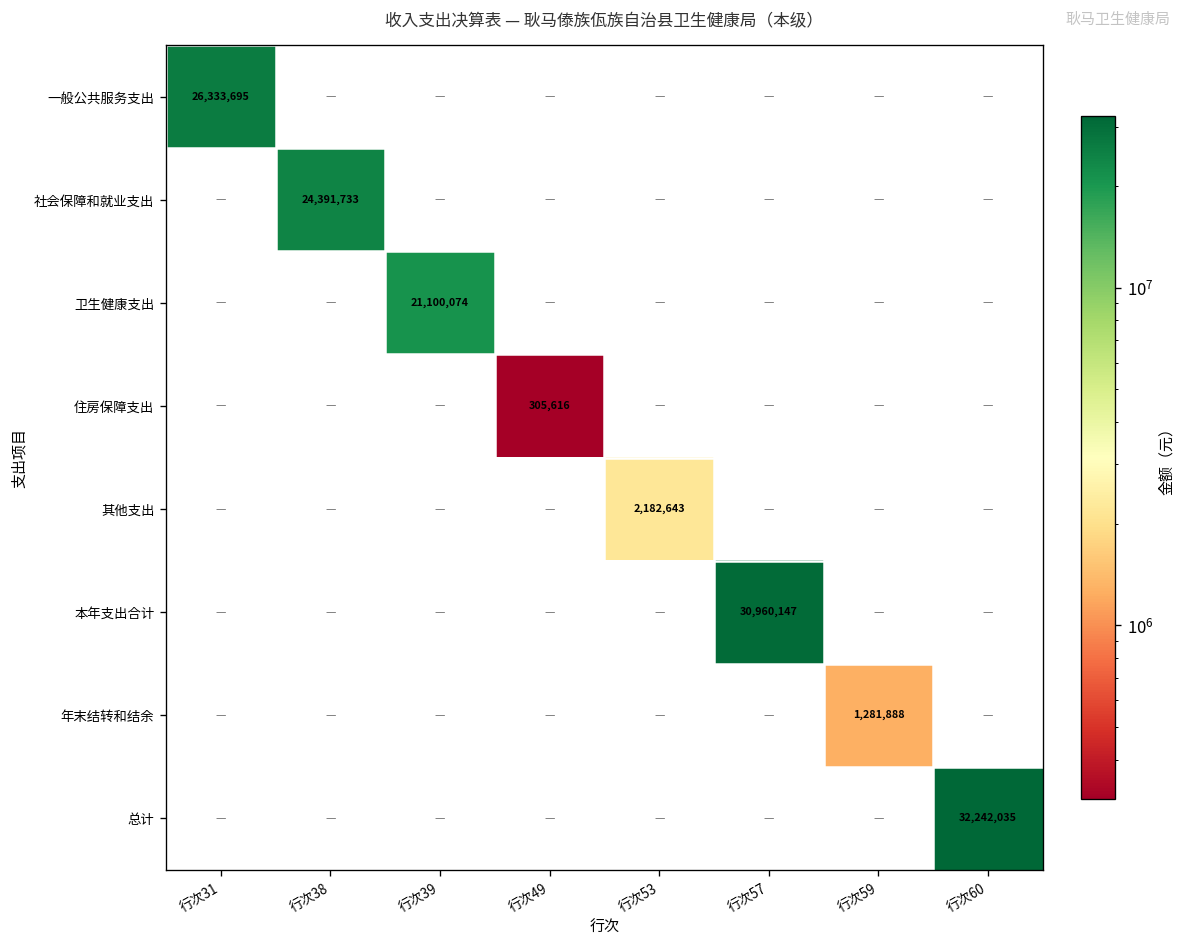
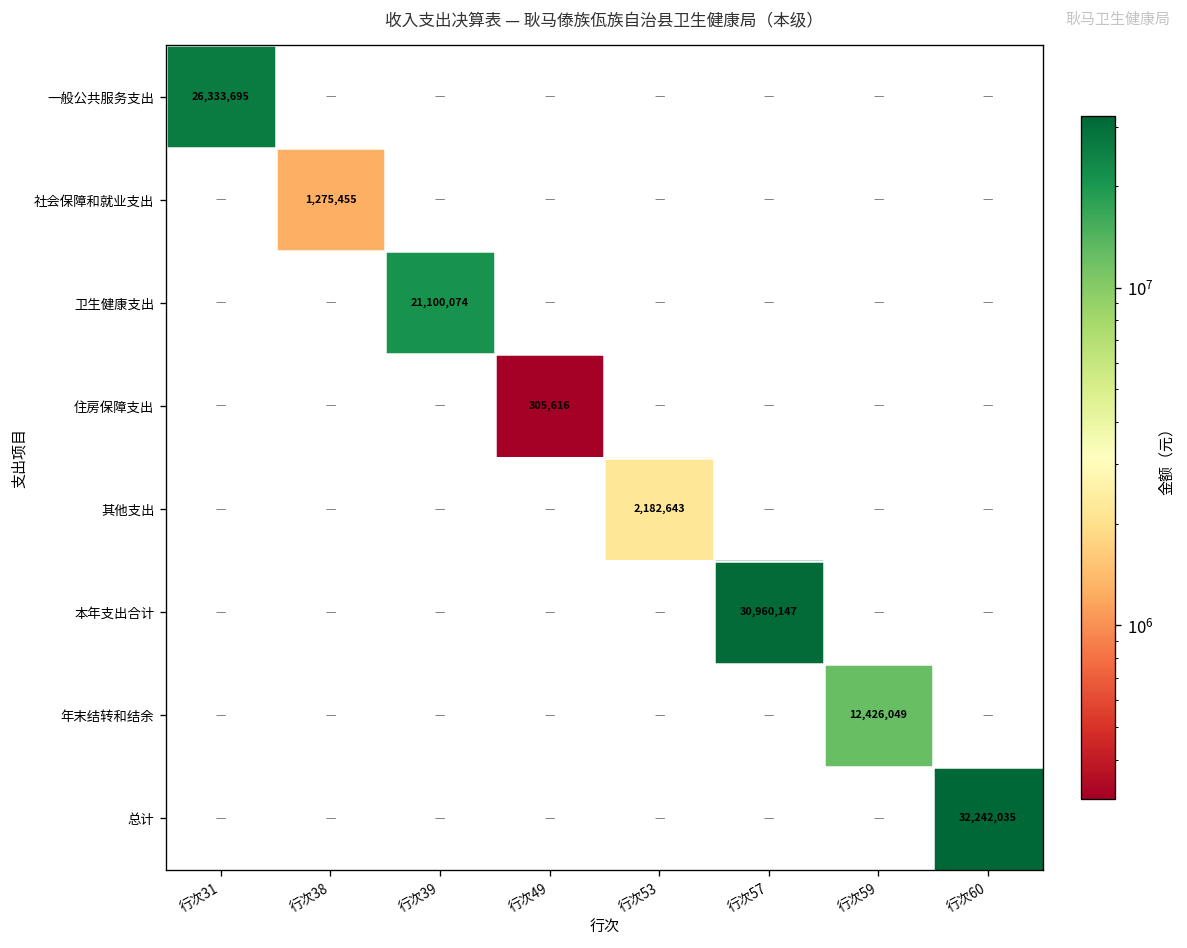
  {
    "一般公共服务支出": {
      "行次31": "26,333,695"
    },
    "社会保障和就业支出": {
-     "行次38": "24,391,733"
+     "行次38": "1,275,455"
    },
    "卫生健康支出": {
      "行次39": "21,100,074"
    },
    "住房保障支出": {
      "行次49": "305,616"
    },
    "其他支出": {
      "行次53": "2,182,643"
    },
    "本年支出合计": {
      "行次57": "30,960,147"
    },
    "年末结转和结余": {
-     "行次59": "1,281,888"
+     "行次59": "12,426,049"
    },
    "总计": {
      "行次60": "32,242,035"
    }
  }
